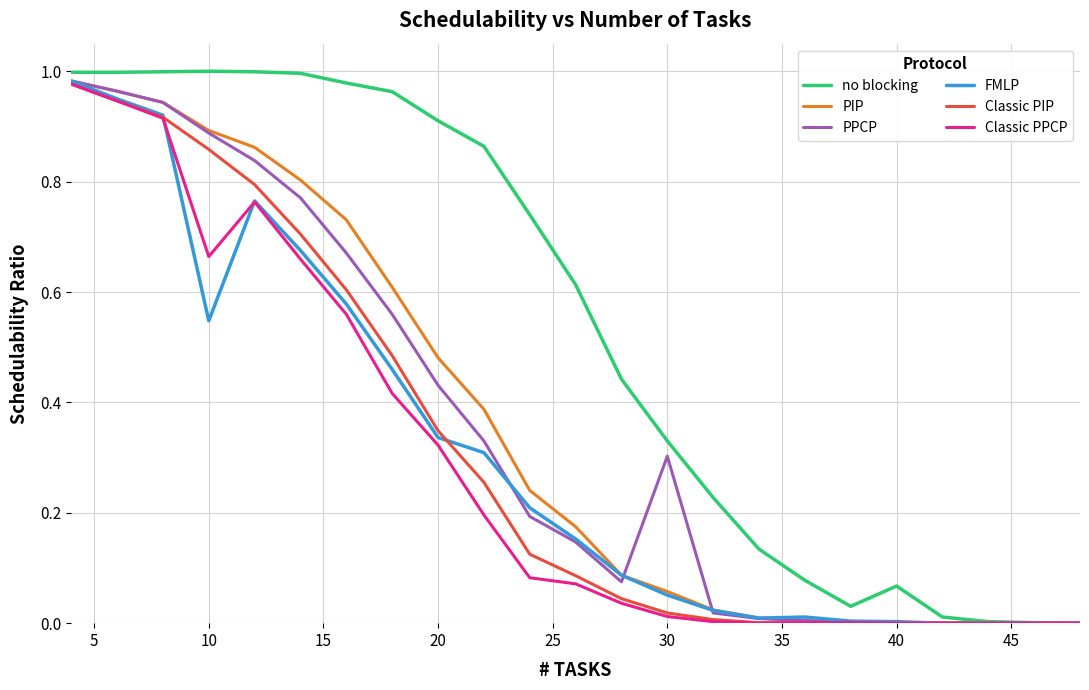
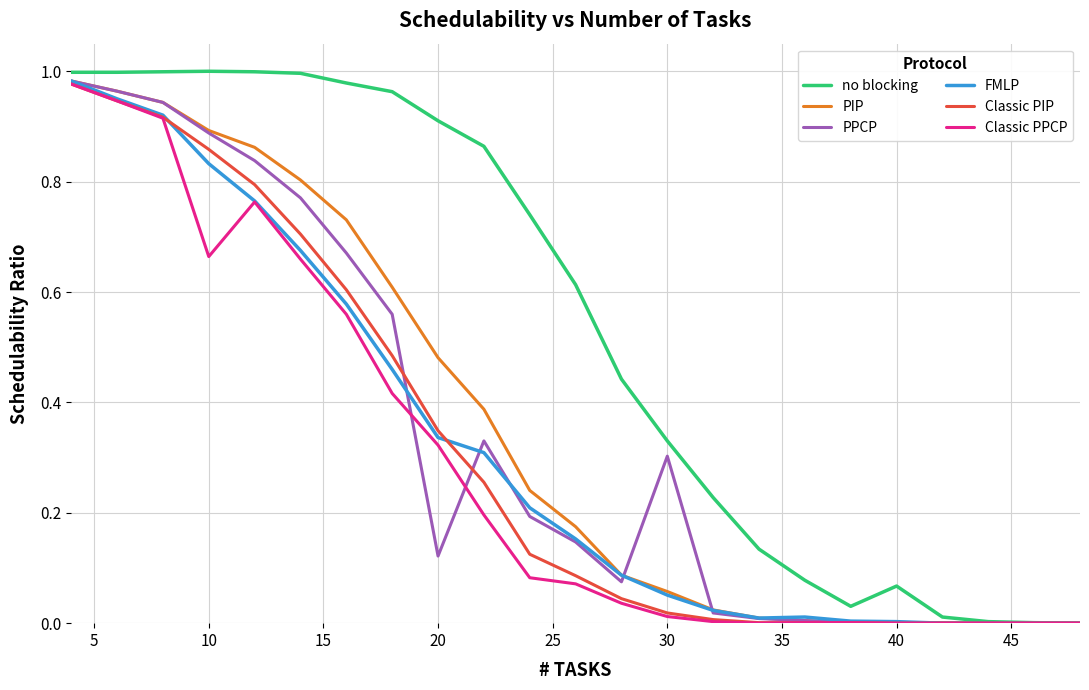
  {
    "no blocking": {
      "10": 1.00,
      "20": 0.91,
      "30": 0.33,
      "40": 0.07
    },
    "PPCP": {
-     "20": 0.43,
+     "20": 0.12,
      "30": 0.30
    },
    "FMLP": {
-     "10": 0.55,
+     "10": 0.83,
      "20": 0.34,
      "30": 0.05
    },
    "Classic PPCP": {
      "10": 0.66,
      "20": 0.32,
      "30": 0.01
    }
  }
